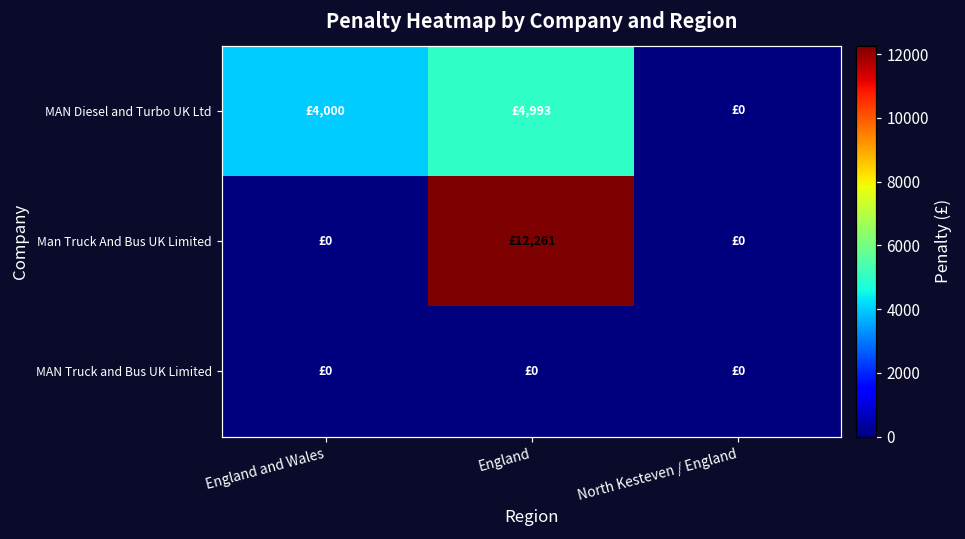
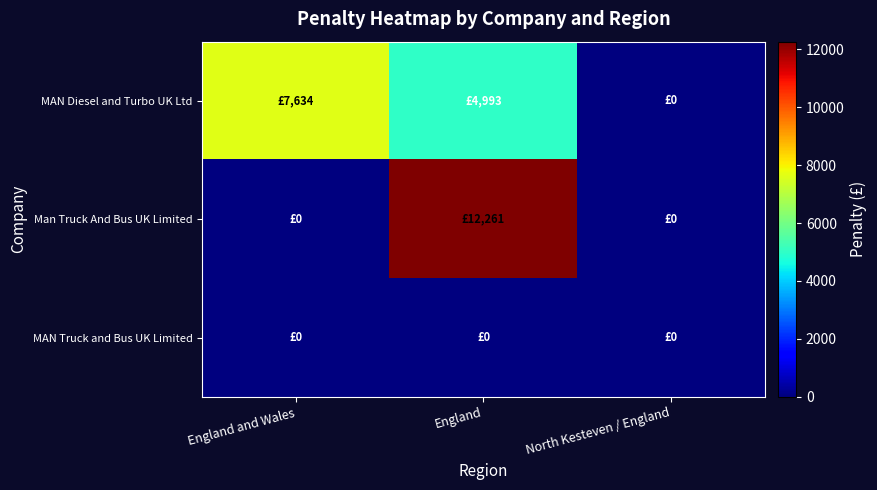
  {
    "MAN Diesel and Turbo UK Ltd": {
-     "England and Wales": "£4,000",
+     "England and Wales": "£7,634",
      "England": "£4,993",
      "North Kesteven / England": "£0"
    },
    "Man Truck And Bus UK Limited": {
      "England and Wales": "£0",
      "England": "£12,261",
      "North Kesteven / England": "£0"
    },
    "MAN Truck and Bus UK Limited": {
      "England and Wales": "£0",
      "England": "£0",
      "North Kesteven / England": "£0"
    }
  }
